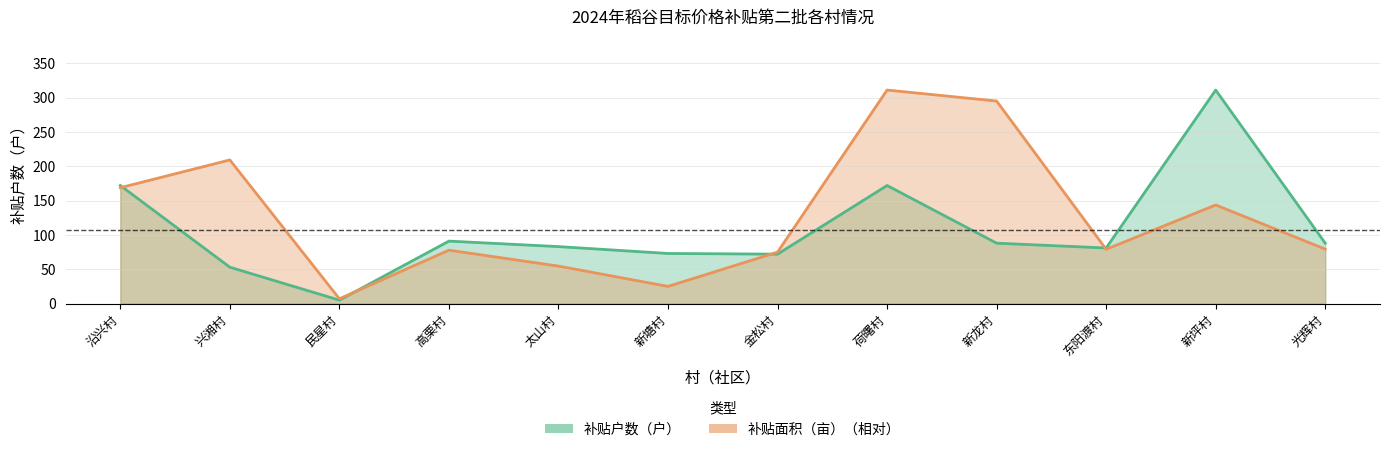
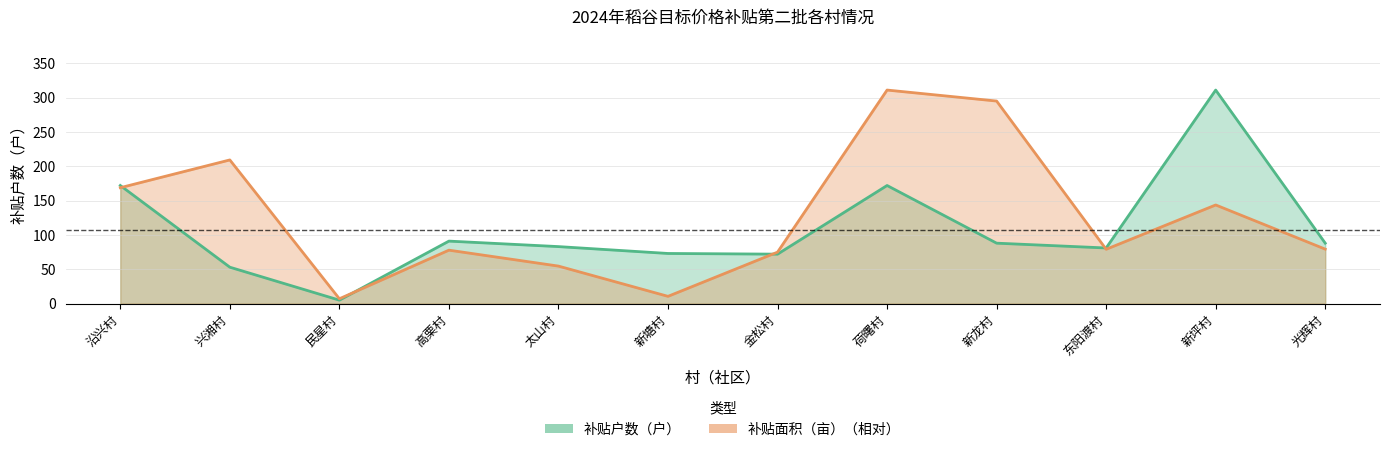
  {
    "补贴户数（户）": {
      "兴湘村": 50,
      "高栗村": 90,
      "太山村": 80,
      "新塘村": 70,
      "荷曙村": 170,
      "新龙村": 90,
      "新坪村": 310,
      "光辉村": 90
    },
    "补贴面积（亩）（相对）": {
      "兴湘村": 210,
      "高栗村": 80,
      "太山村": 50,
-     "新塘村": 30,
+     "新塘村": 10,
      "荷曙村": 310,
      "新龙村": 290,
      "新坪村": 140,
      "光辉村": 80
    }
  }
